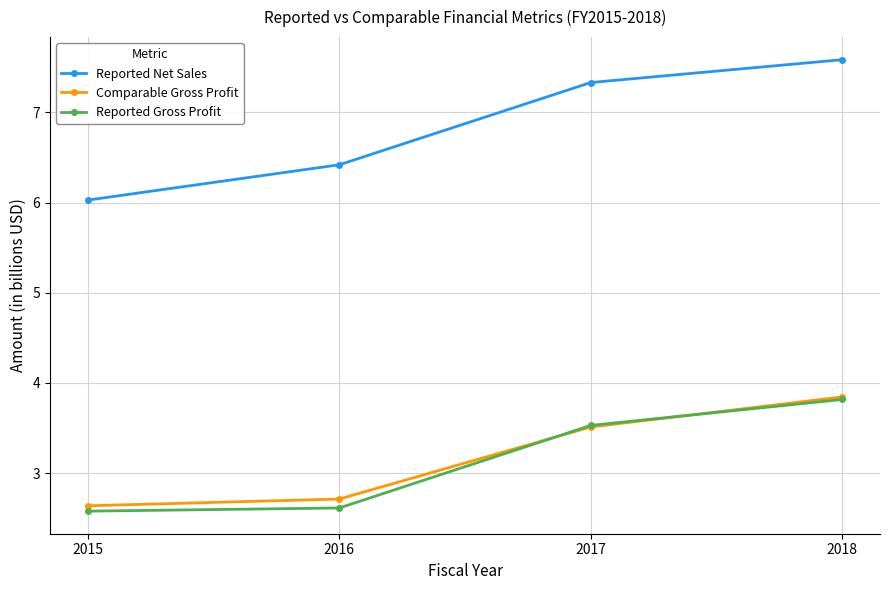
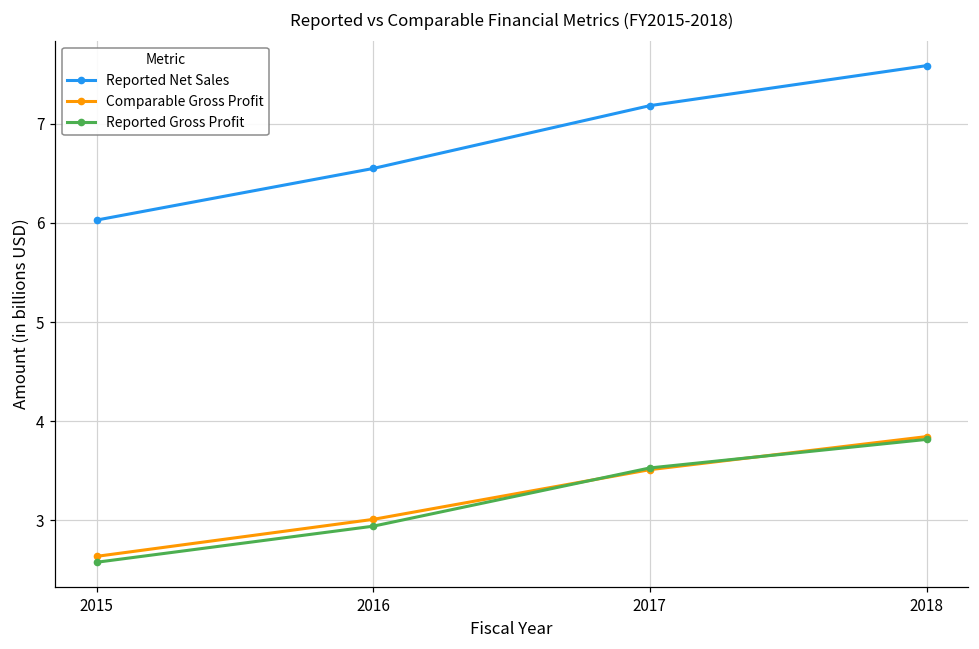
  {
    "Reported Net Sales": {
      "2015": 6.0,
-     "2016": 6.4,
-     "2017": 7.3,
+     "2016": 6.5,
+     "2017": 7.2,
      "2018": 7.6
    },
    "Comparable Gross Profit": {
      "2015": 2.6,
-     "2016": 2.7,
+     "2016": 3.0,
      "2018": 3.8
    },
    "Reported Gross Profit": {
      "2015": 2.6,
-     "2016": 2.6,
+     "2016": 2.9,
      "2018": 3.8
    }
  }
